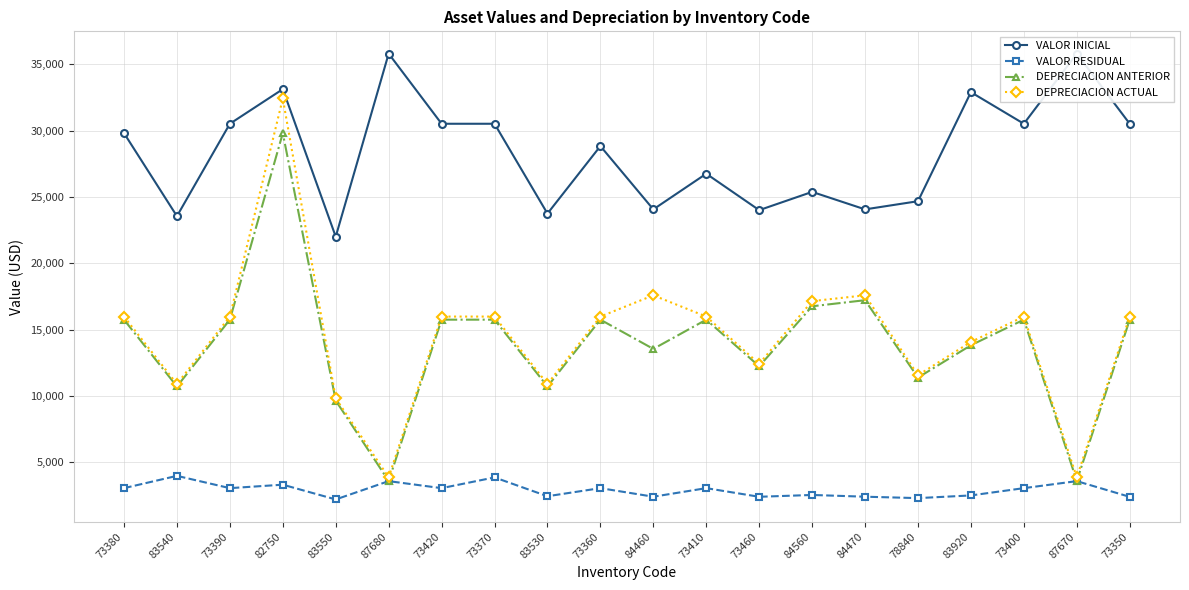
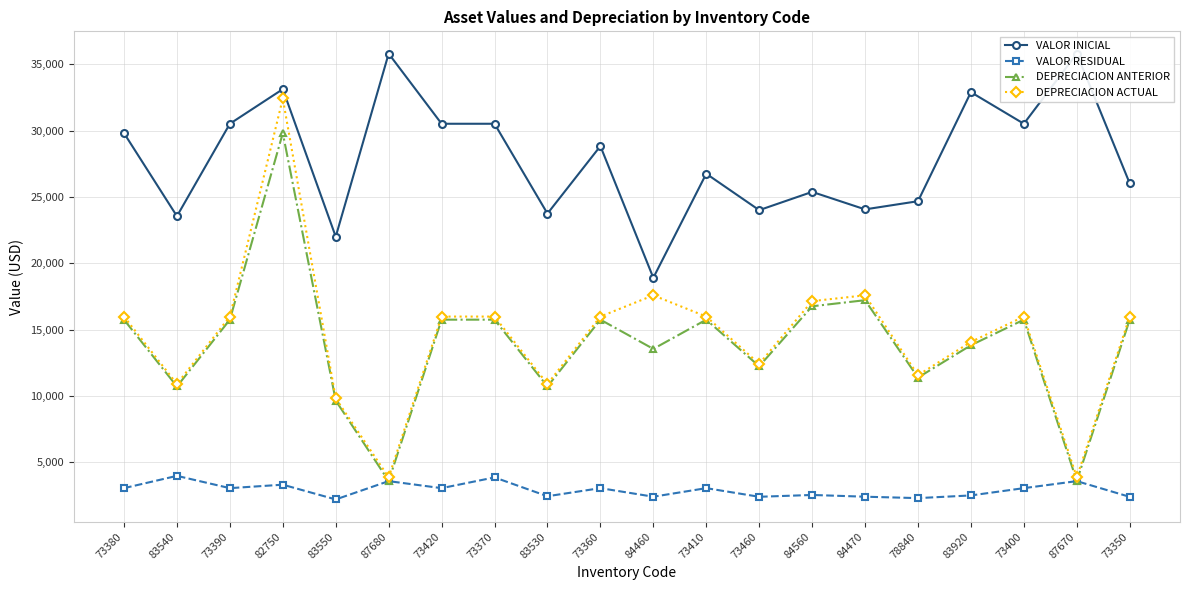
  {
    "VALOR INICIAL": {
      "73380": "29,800",
      "83540": "23,500",
      "73390": "30,500",
      "82750": "33,100",
      "83550": "22,000",
      "87680": "35,800",
      "73420": "30,500",
      "73370": "30,500",
      "83530": "23,700",
      "73360": "28,800",
-     "84460": "24,100",
+     "84460": "18,900",
      "73410": "26,700",
      "73460": "24,000",
      "84560": "25,400",
      "84470": "24,100",
      "78840": "24,700",
      "83920": "32,900",
      "73400": "30,500",
-     "73350": "30,500"
+     "73350": "26,000"
    },
    "VALOR RESIDUAL": {
      "73380": "3,100",
      "83540": "4,000",
      "73390": "3,100",
      "82750": "3,300",
      "83550": "2,200",
      "73420": "3,100",
      "73370": "3,900",
      "83530": "2,400",
      "73360": "3,100",
      "84460": "2,400",
      "73410": "3,100",
      "73460": "2,400",
      "84560": "2,500",
      "84470": "2,400",
      "78840": "2,300",
      "83920": "2,500",
      "73400": "3,100",
      "73350": "2,400"
    },
    "DEPRECIACION ANTERIOR": {
      "73380": "15,700",
      "73390": "15,700",
      "82750": "29,800",
      "73420": "15,700",
      "73370": "15,700",
      "73360": "15,700",
      "84460": "13,500",
      "73410": "15,700",
      "84560": "16,800",
      "84470": "17,200",
      "83920": "13,800",
      "73400": "15,700",
      "73350": "15,700"
    },
    "DEPRECIACION ACTUAL": {
      "73380": "16,000",
      "73390": "16,000",
      "82750": "32,400",
      "87680": "3,900",
      "73420": "16,000",
      "73370": "16,000",
      "73360": "16,000",
      "84460": "17,600",
      "73410": "16,000",
      "84560": "17,100",
      "84470": "17,600",
      "83920": "14,100",
      "73400": "16,000",
      "87670": "3,900",
      "73350": "16,000"
    }
  }
